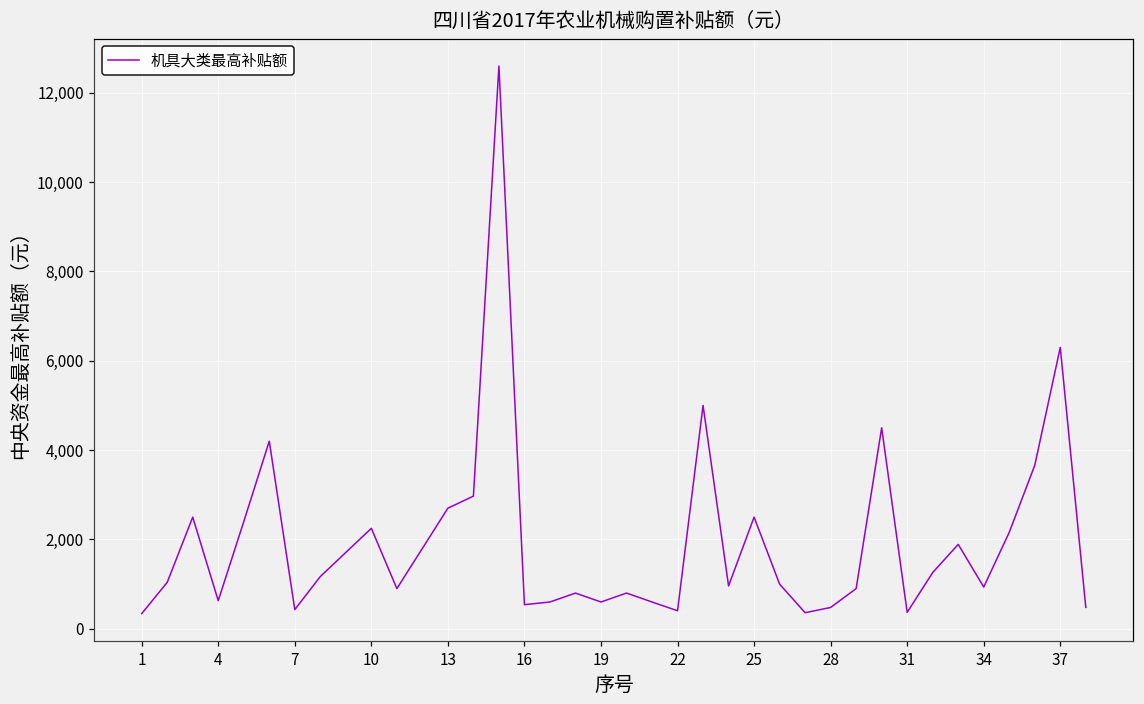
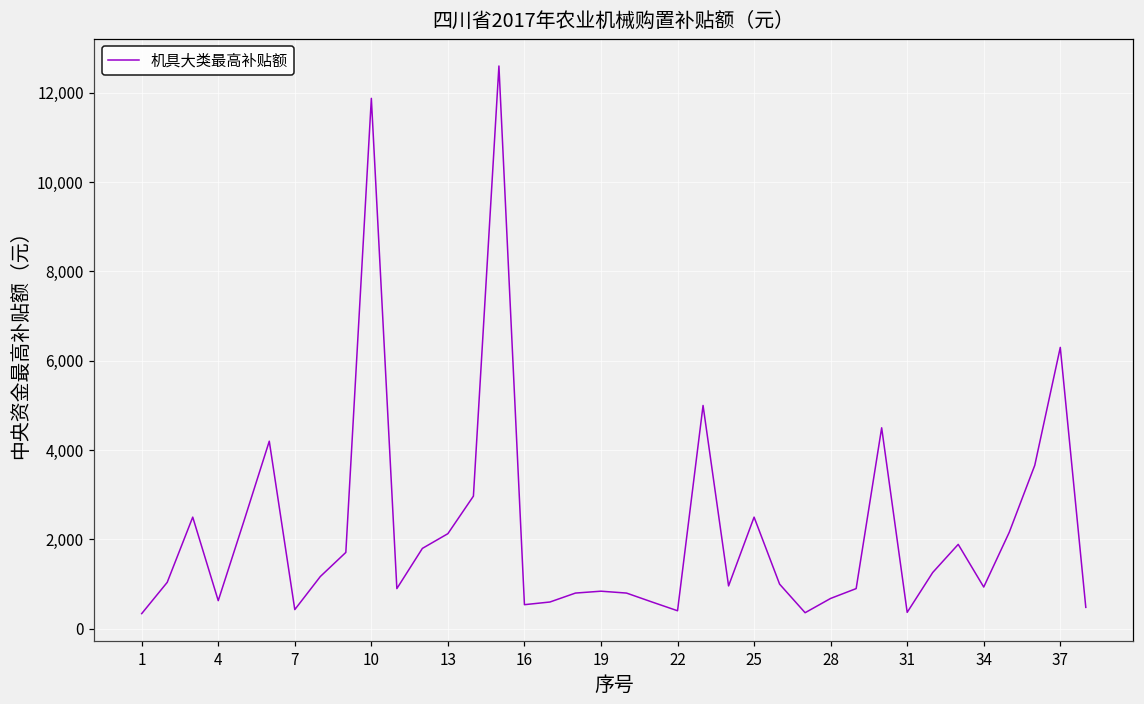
  {
    "1": "300",
    "4": "600",
    "7": "400",
-   "10": "2,300",
-   "13": "2,700",
+   "10": "11,900",
+   "13": "2,100",
    "16": "500",
-   "19": "600",
+   "19": "800",
    "22": "400",
    "25": "2,500",
-   "28": "500",
+   "28": "700",
    "31": "400",
    "34": "900",
    "37": "6,300"
  }
